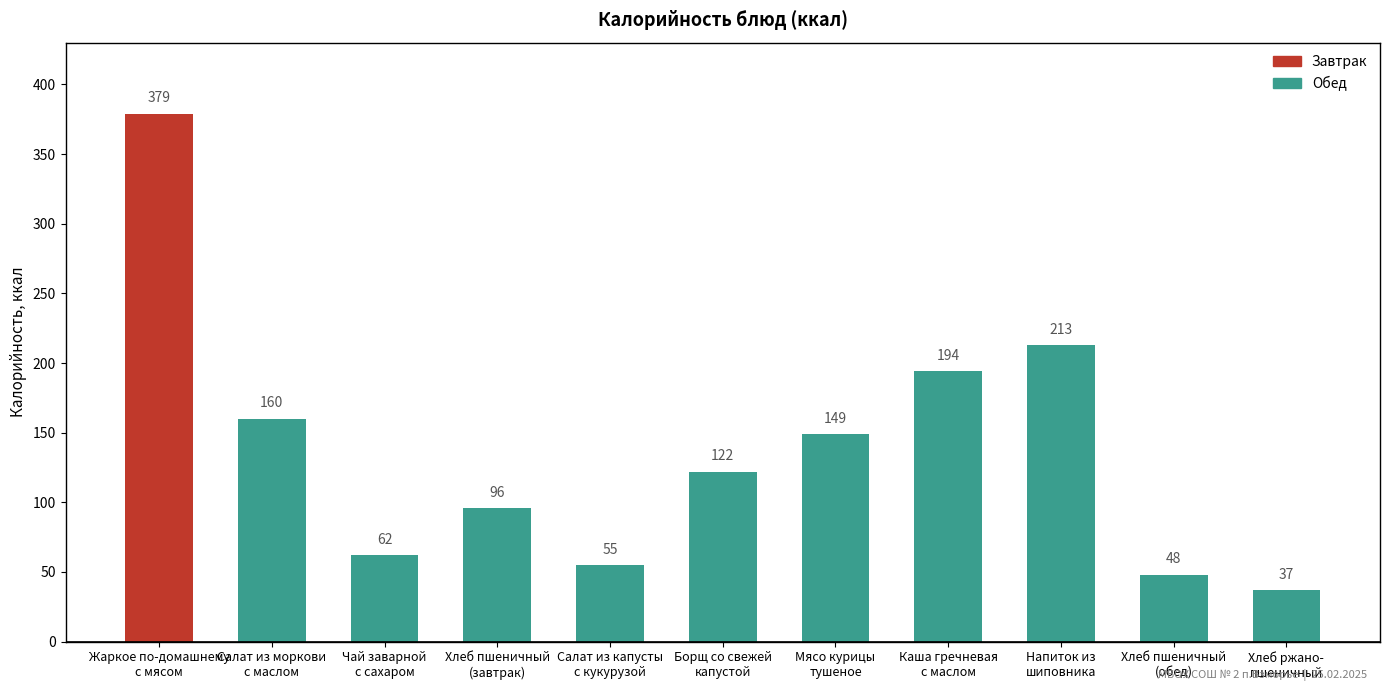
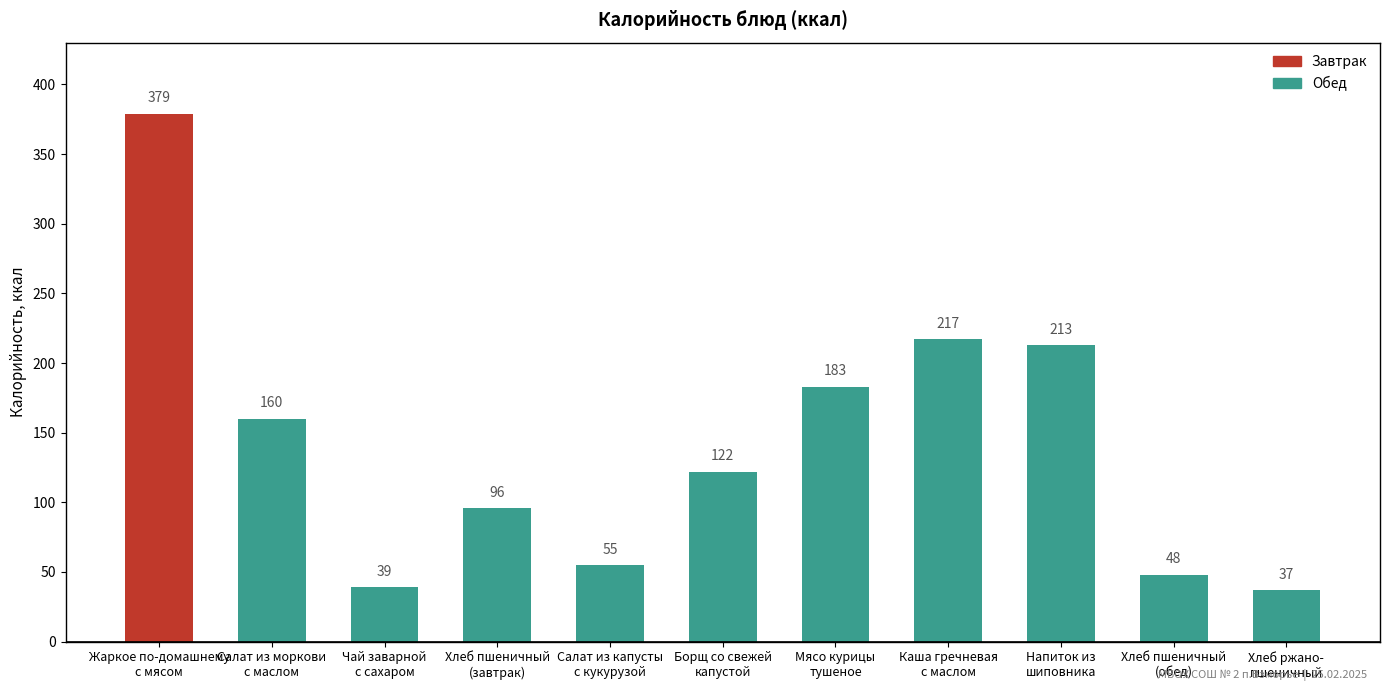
  {
    "Жаркое по-домашнему с мясом": 379,
    "Салат из моркови с маслом": 160,
-   "Чай заварной с сахаром": 62,
+   "Чай заварной с сахаром": 39,
    "Хлеб пшеничный (завтрак)": 96,
    "Салат из капусты с кукурузой": 55,
    "Борщ со свежей капустой": 122,
-   "Мясо курицы тушеное": 149,
-   "Каша гречневая с маслом": 194,
+   "Мясо курицы тушеное": 183,
+   "Каша гречневая с маслом": 217,
    "Напиток из шиповника": 213,
    "Хлеб пшеничный (обед)": 48,
    "Хлеб ржано- пшеничный": 37
  }
